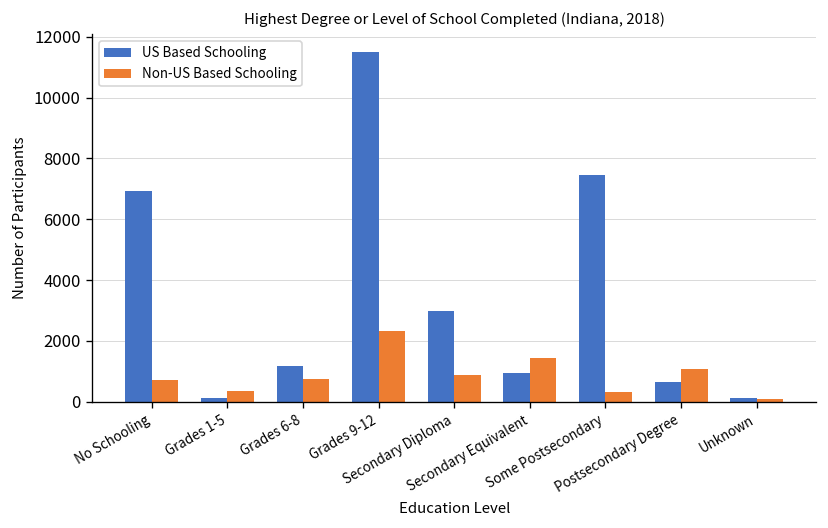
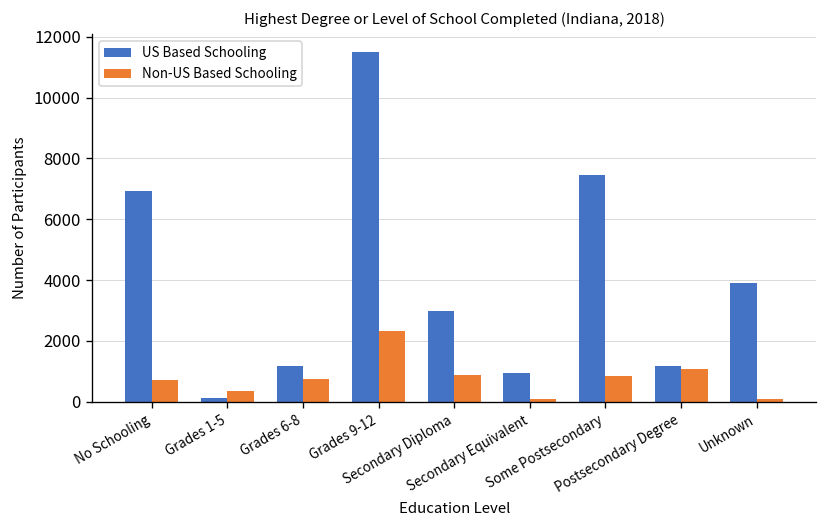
  {
    "US Based Schooling": {
      "No Schooling": 6900,
      "Grades 1-5": 100,
      "Grades 6-8": 1200,
      "Grades 9-12": 11500,
      "Secondary Diploma": 3000,
      "Secondary Equivalent": 900,
      "Some Postsecondary": 7500,
-     "Postsecondary Degree": 600,
-     "Unknown": 100
+     "Postsecondary Degree": 1200,
+     "Unknown": 3900
    },
    "Non-US Based Schooling": {
      "No Schooling": 700,
      "Grades 1-5": 300,
      "Grades 6-8": 800,
      "Grades 9-12": 2300,
      "Secondary Diploma": 900,
-     "Secondary Equivalent": 1400,
-     "Some Postsecondary": 300,
+     "Secondary Equivalent": 100,
+     "Some Postsecondary": 900,
      "Postsecondary Degree": 1100
    }
  }
